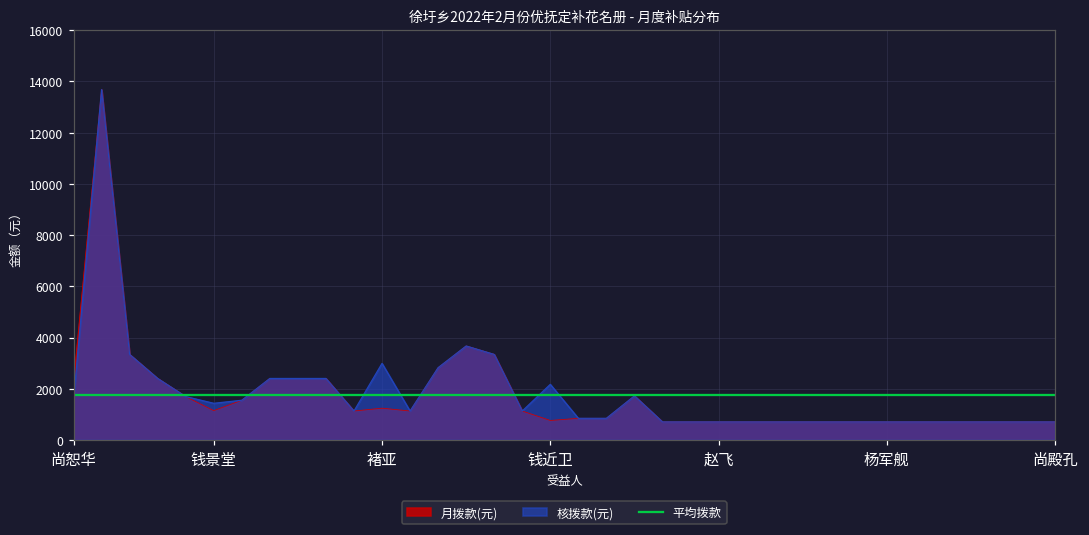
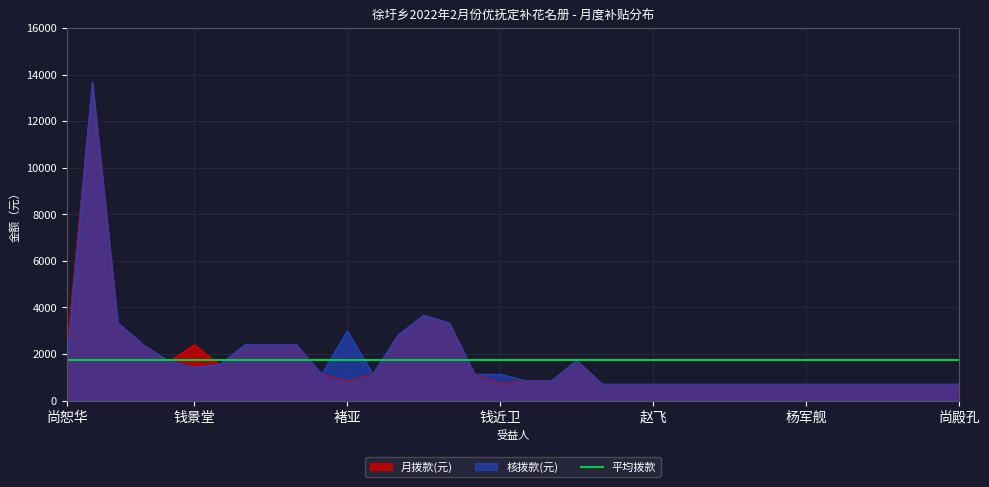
  {
    "月拨款(元)": {
      "尚恕华": 2300,
-     "钱景堂": 1100,
-     "褚亚": 1200,
+     "钱景堂": 2400,
+     "褚亚": 800,
      "钱近卫": 800
    },
    "核拨款(元)": {
      "尚恕华": 1600,
      "钱景堂": 1400,
      "褚亚": 3000,
-     "钱近卫": 2200
+     "钱近卫": 1100
    }
  }
